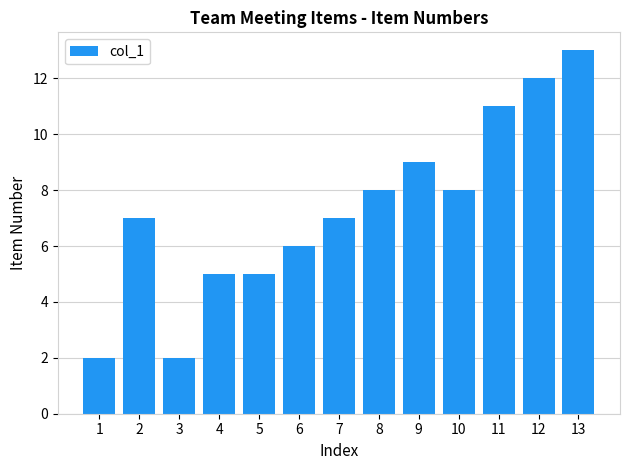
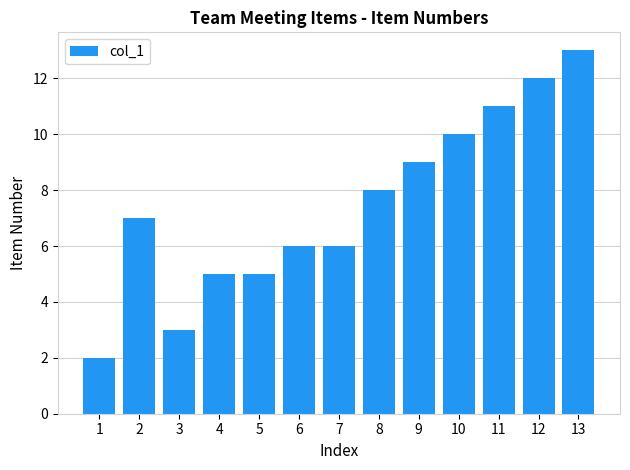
  {
    "1": 2,
    "2": 7,
-   "3": 2,
+   "3": 3,
    "4": 5,
    "5": 5,
    "6": 6,
-   "7": 7,
+   "7": 6,
    "8": 8,
    "9": 9,
-   "10": 8,
+   "10": 10,
    "11": 11,
    "12": 12,
    "13": 13
  }
